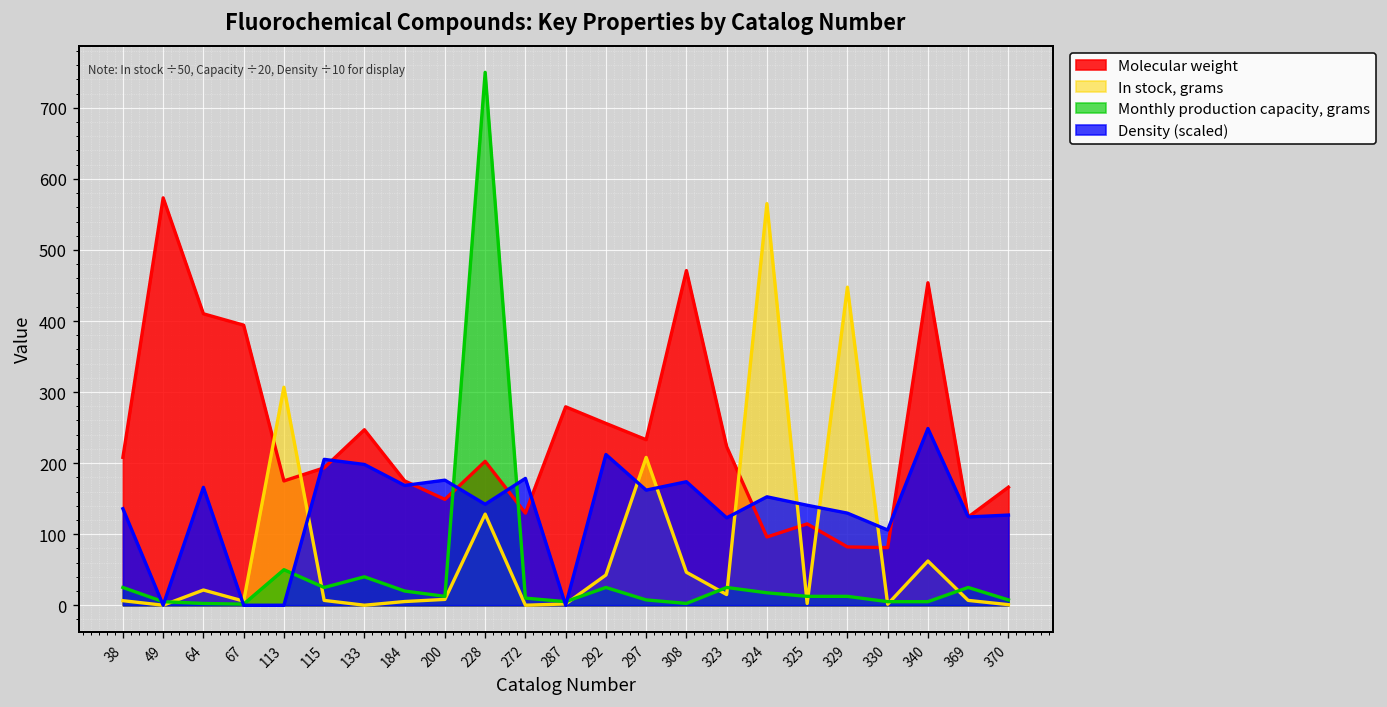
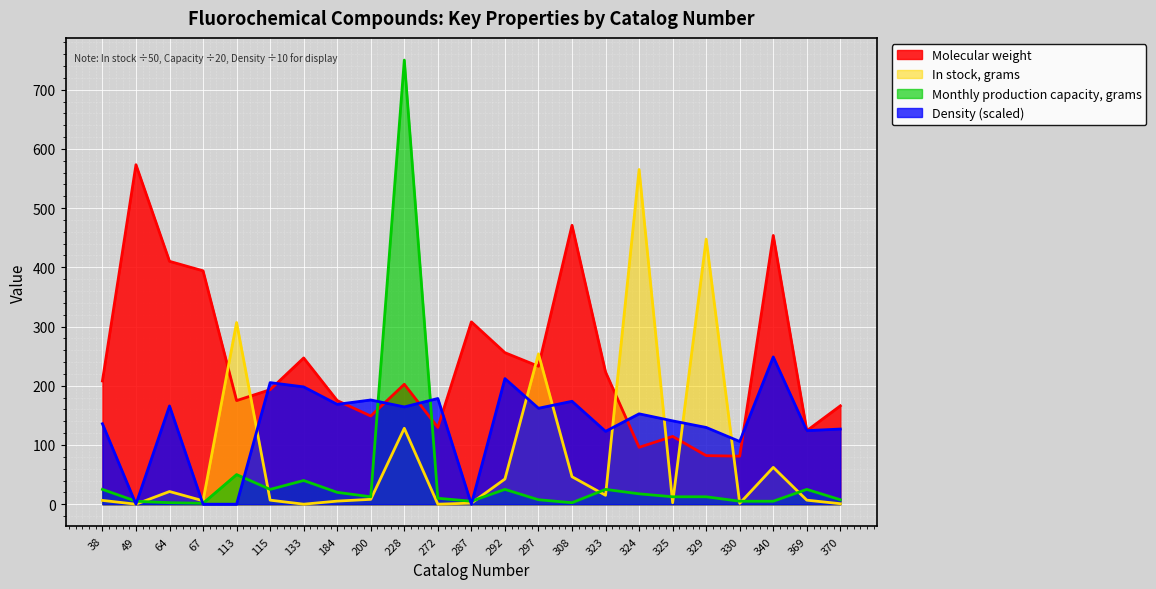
  {
    "Molecular weight": {
      "38": 210,
      "49": 570,
      "64": 410,
      "67": 390,
      "113": 170,
      "115": 190,
      "133": 250,
      "184": 170,
      "200": 150,
      "228": 200,
      "272": 130,
-     "287": 280,
+     "287": 310,
      "292": 260,
      "297": 230,
      "308": 470,
      "323": 220,
      "324": 100,
      "325": 110,
      "329": 80,
      "330": 80,
      "340": 450,
      "370": 170
    },
    "In stock, grams": {
      "38": 10,
      "64": 20,
      "113": 310,
      "115": 10,
      "133": 0,
      "184": 10,
      "228": 130,
      "272": 0,
      "292": 40,
-     "297": 210,
+     "297": 250,
      "308": 50,
      "323": 20,
      "324": 570,
      "325": 0,
      "329": 450,
      "340": 60,
      "369": 10,
      "370": 0
    },
    "Monthly production capacity, grams": {
      "38": 30,
      "49": 10,
      "64": 0,
      "113": 50,
      "115": 30,
      "133": 40,
      "184": 20,
      "228": 750,
      "272": 10,
      "292": 30,
      "297": 10,
      "308": 0,
      "323": 30,
      "324": 20,
      "325": 10,
      "329": 10,
      "340": 10,
      "369": 30,
      "370": 10
    },
    "Density (scaled)": {
      "38": 140,
      "64": 170,
      "113": 0,
      "115": 210,
      "133": 200,
      "184": 170,
      "200": 180,
-     "228": 140,
+     "228": 160,
      "272": 180,
      "292": 210,
      "297": 160,
      "308": 170,
      "323": 120,
      "324": 150,
      "325": 140,
      "329": 130,
      "330": 110,
      "340": 250,
      "370": 130
    }
  }
